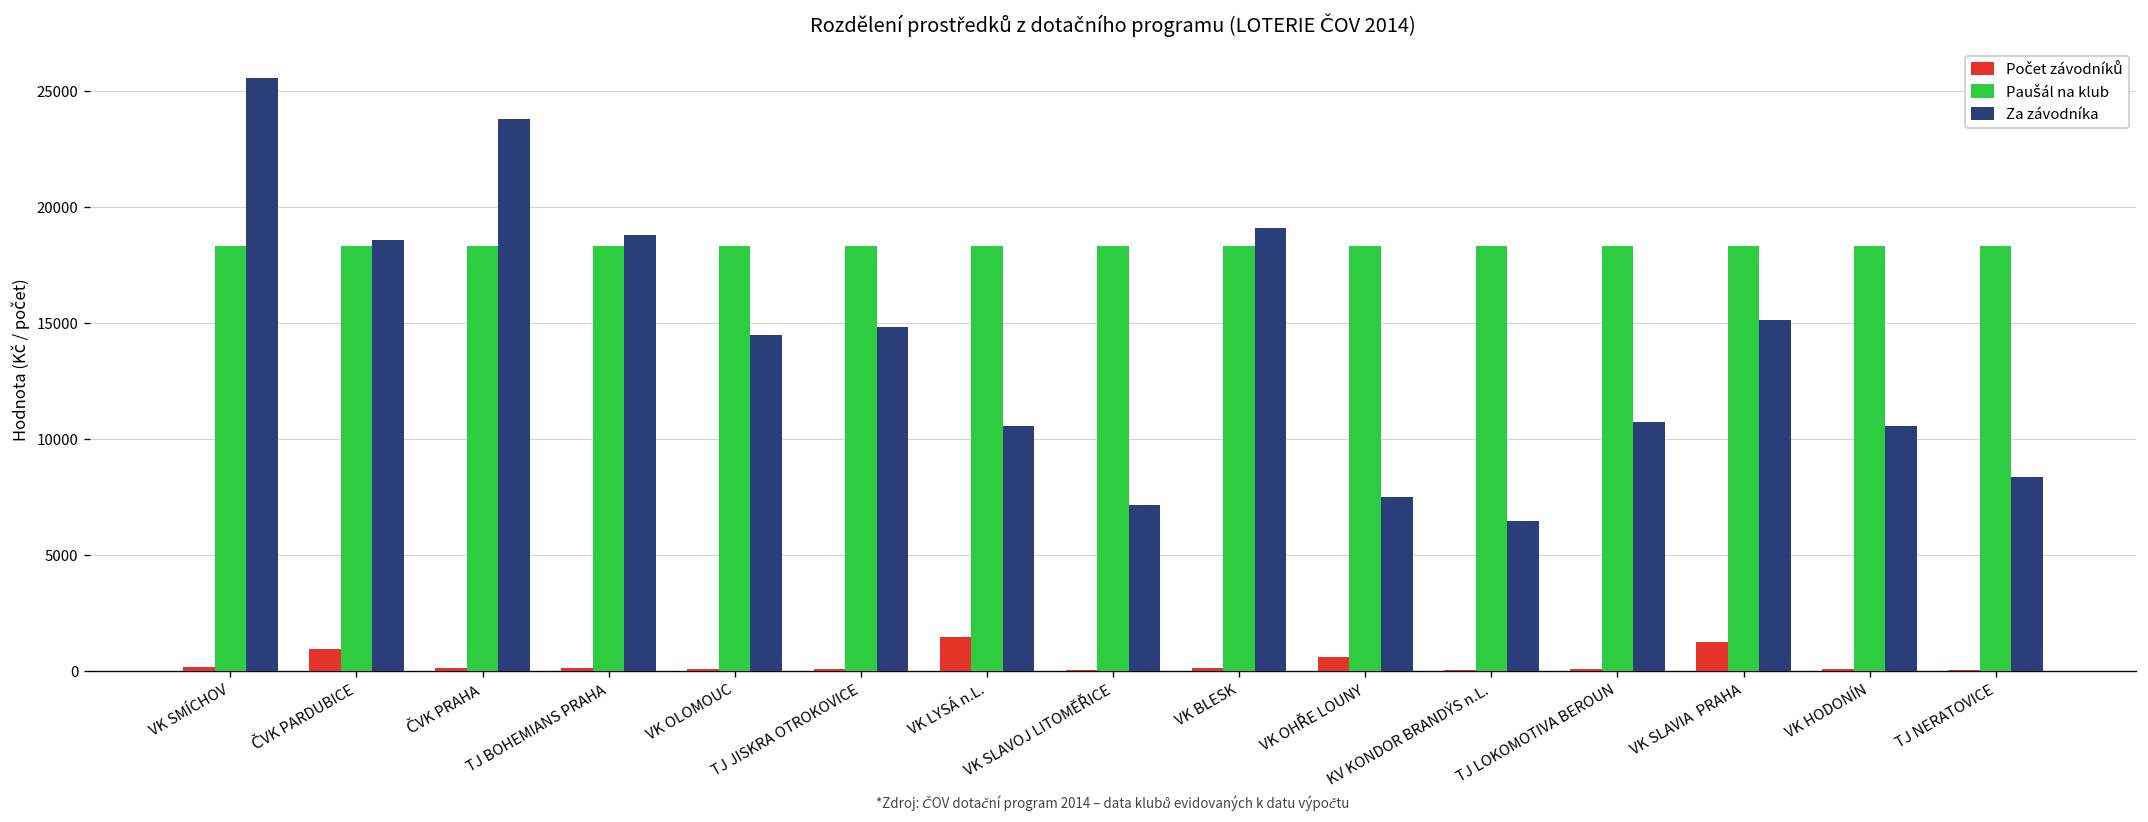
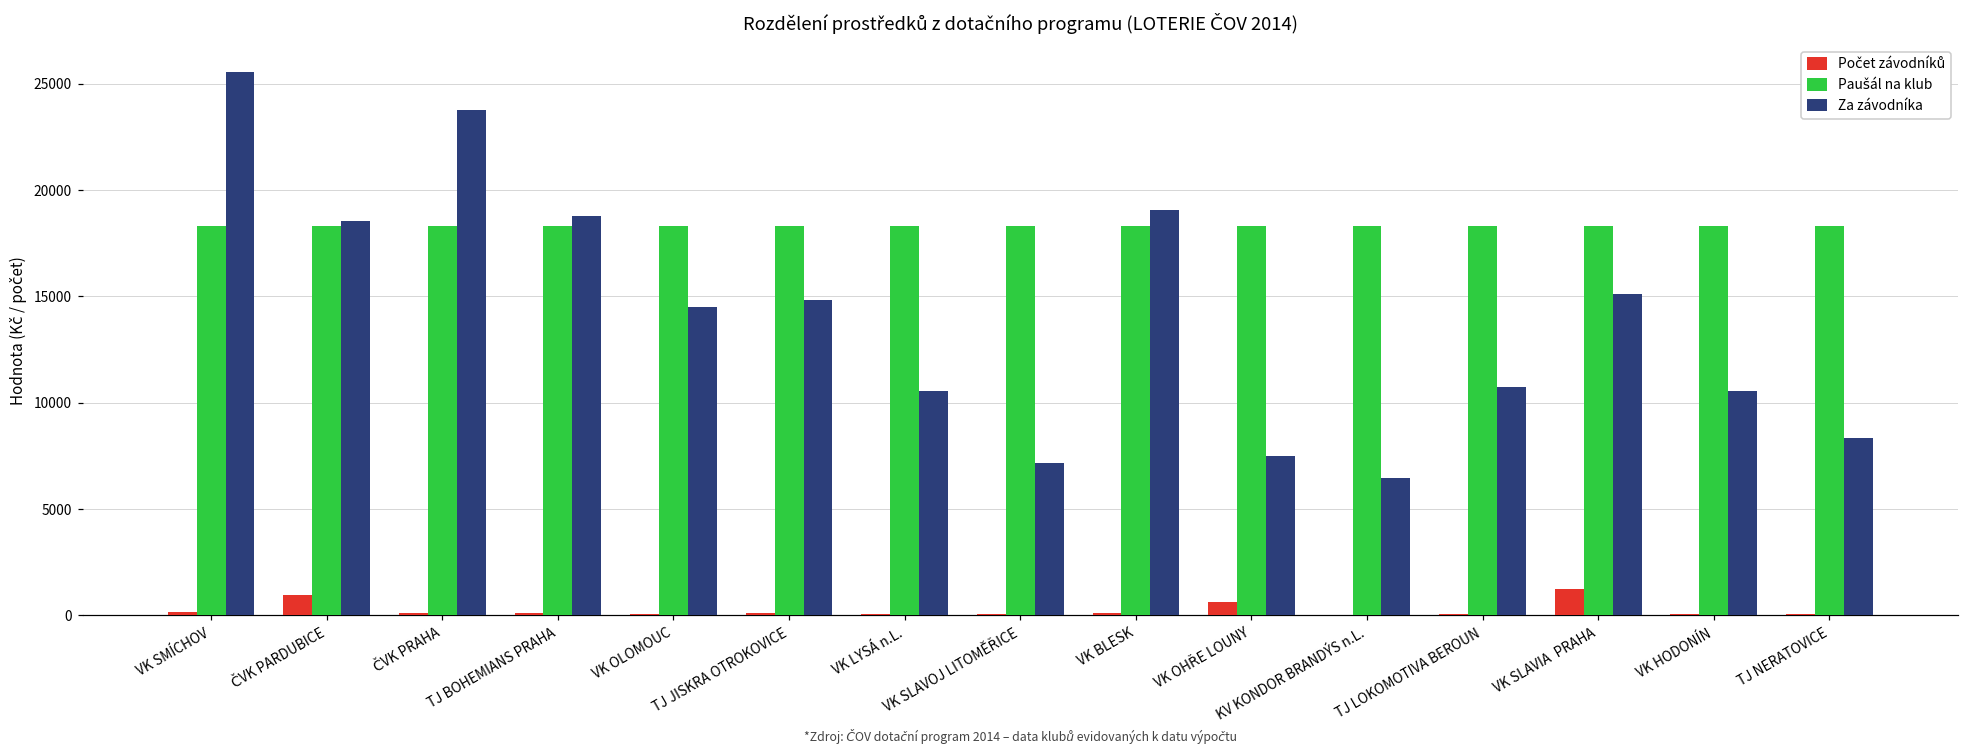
  {
    "Počet závodníků": {
      "VK SMÍCHOV": 200,
      "ČVK PARDUBICE": 900,
-     "VK LYSÁ n.L.": 1500,
+     "VK LYSÁ n.L.": 100,
      "VK OHŘE LOUNY": 600,
      "VK SLAVIA PRAHA": 1200
    },
    "Paušál na klub": {
      "VK SMÍCHOV": 18300,
      "ČVK PARDUBICE": 18300,
      "ČVK PRAHA": 18300,
      "TJ BOHEMIANS PRAHA": 18300,
      "VK OLOMOUC": 18300,
      "TJ JISKRA OTROKOVICE": 18300,
      "VK LYSÁ n.L.": 18300,
      "VK SLAVOJ LITOMĚŘICE": 18300,
      "VK BLESK": 18300,
      "VK OHŘE LOUNY": 18300,
      "KV KONDOR BRANDÝS n.L.": 18300,
      "TJ LOKOMOTIVA BEROUN": 18300,
      "VK SLAVIA PRAHA": 18300,
      "VK HODONÍN": 18300,
      "TJ NERATOVICE": 18300
    },
    "Za závodníka": {
      "VK SMÍCHOV": 25600,
      "ČVK PARDUBICE": 18600,
      "ČVK PRAHA": 23800,
      "TJ BOHEMIANS PRAHA": 18800,
      "VK OLOMOUC": 14500,
      "TJ JISKRA OTROKOVICE": 14800,
      "VK LYSÁ n.L.": 10600,
      "VK SLAVOJ LITOMĚŘICE": 7200,
      "VK BLESK": 19100,
      "VK OHŘE LOUNY": 7500,
      "KV KONDOR BRANDÝS n.L.": 6500,
      "TJ LOKOMOTIVA BEROUN": 10700,
      "VK SLAVIA PRAHA": 15100,
      "VK HODONÍN": 10600,
      "TJ NERATOVICE": 8300
    }
  }
